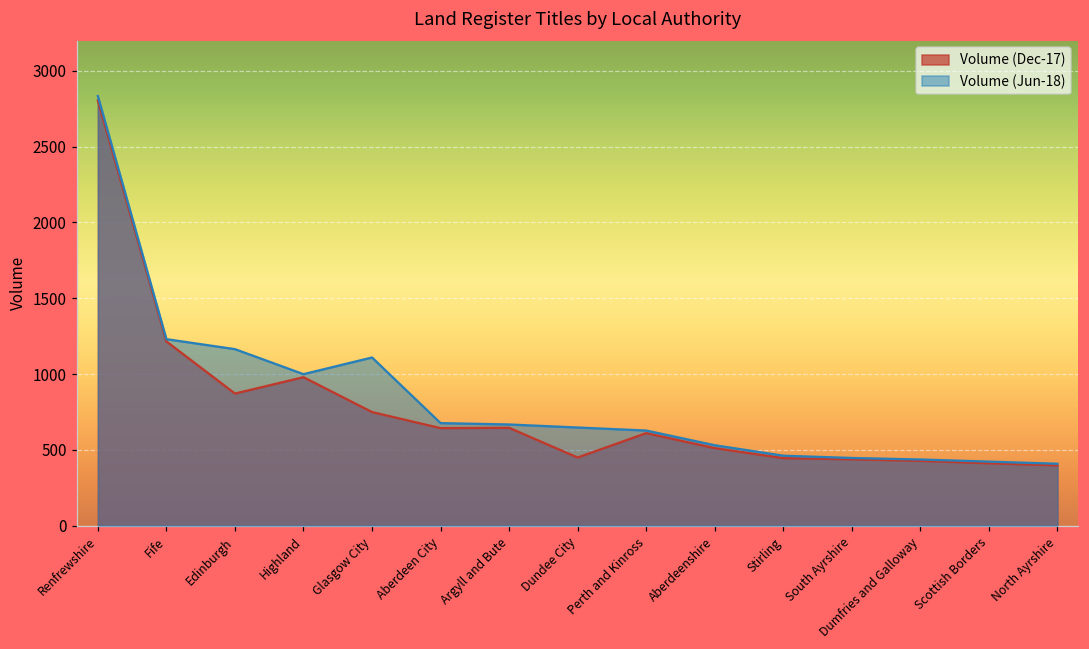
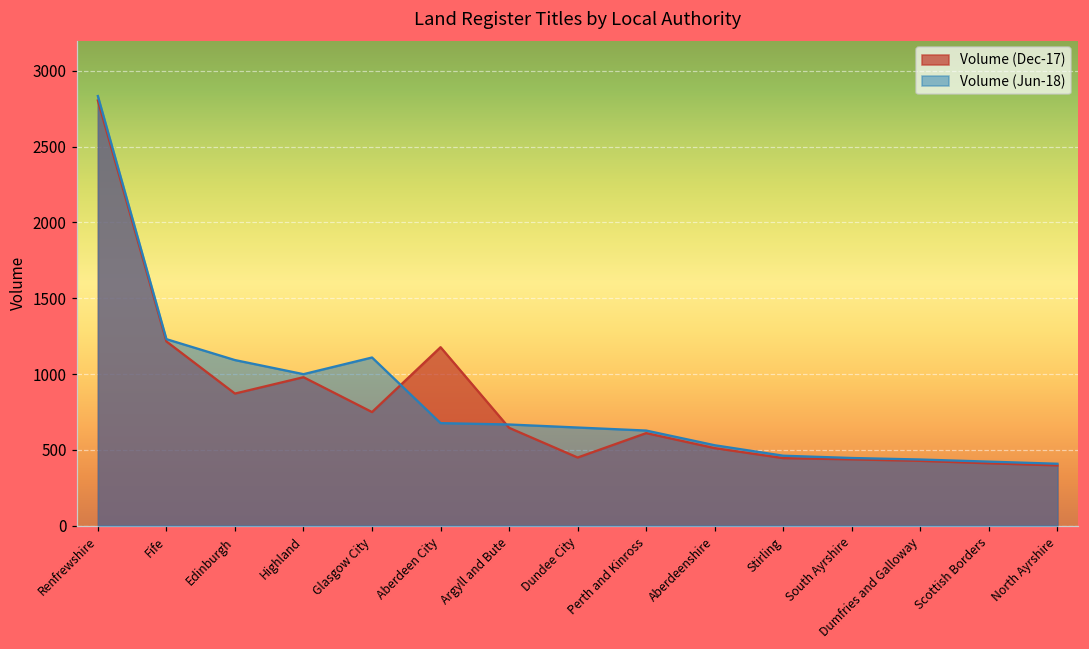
  {
    "Volume (Dec-17)": {
      "Renfrewshire": 2810,
      "Edinburgh": 870,
      "Highland": 980,
      "Glasgow City": 750,
-     "Aberdeen City": 640,
+     "Aberdeen City": 1180,
      "Argyll and Bute": 650,
      "Dundee City": 450,
      "Aberdeenshire": 510
    },
    "Volume (Jun-18)": {
      "Renfrewshire": 2830,
-     "Edinburgh": 1160,
+     "Edinburgh": 1090,
      "Highland": 1000,
      "Glasgow City": 1110,
      "Aberdeen City": 680,
      "Argyll and Bute": 670,
      "Dundee City": 650,
      "Aberdeenshire": 530
    }
  }
